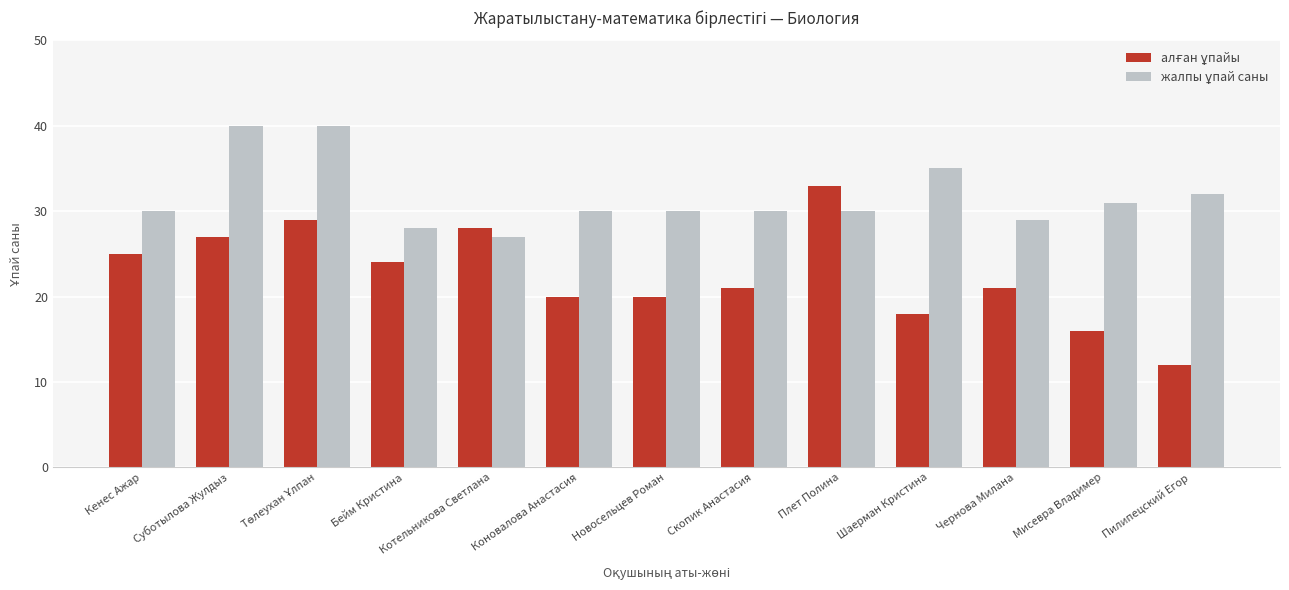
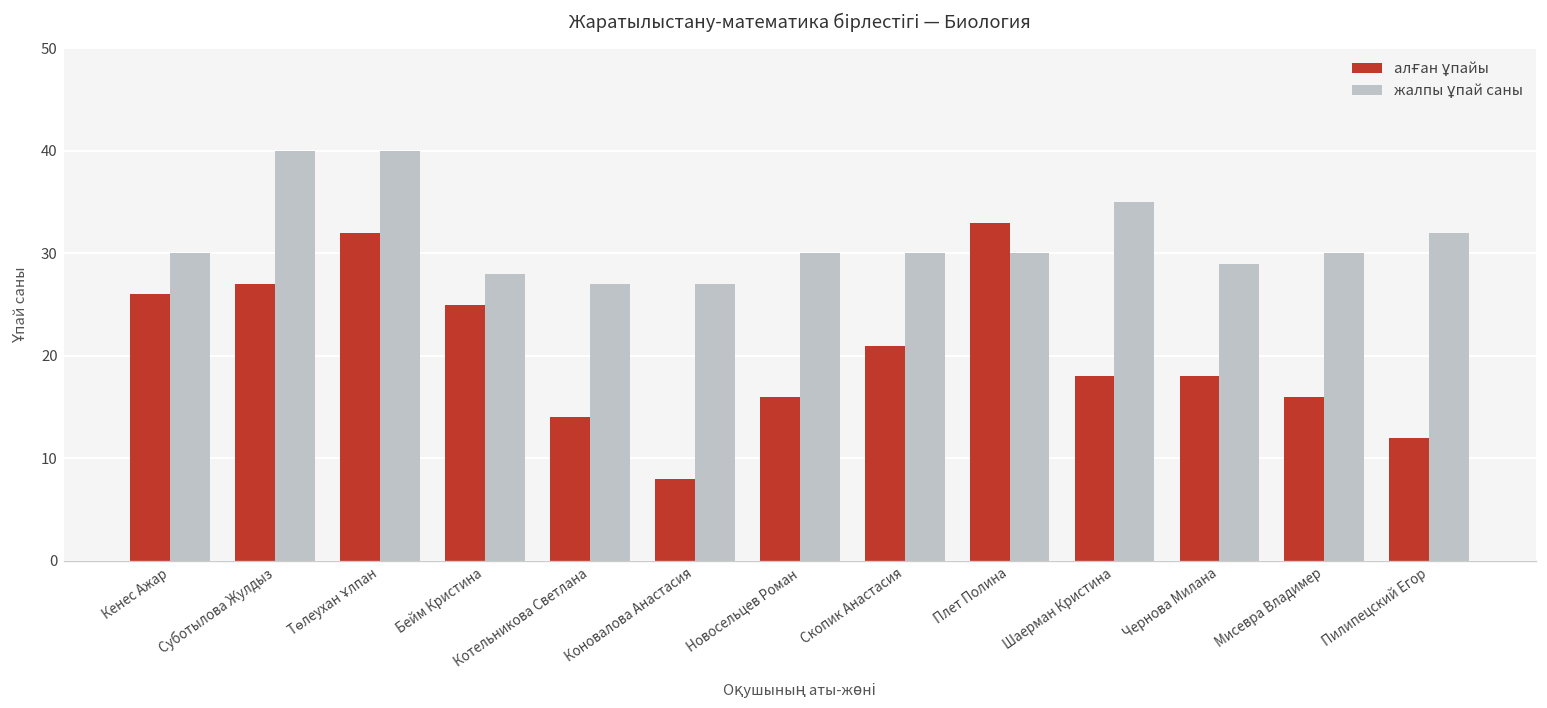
  {
    "алған ұпайы": {
-     "Кенес Ажар": 25,
+     "Кенес Ажар": 26,
      "Суботылова Жулдыз": 27,
-     "Төлеухан Ұлпан": 29,
-     "Бейм Кристина": 24,
-     "Котельникова Светлана": 28,
-     "Коновалова Анастасия": 20,
-     "Новосельцев Роман": 20,
+     "Төлеухан Ұлпан": 32,
+     "Бейм Кристина": 25,
+     "Котельникова Светлана": 14,
+     "Коновалова Анастасия": 8,
+     "Новосельцев Роман": 16,
      "Скопик Анастасия": 21,
      "Плет Полина": 33,
      "Шаерман Кристина": 18,
-     "Чернова Милана": 21,
+     "Чернова Милана": 18,
      "Мисевра Владимер": 16,
      "Пилипецский Егор": 12
    },
    "жалпы ұпай саны": {
      "Кенес Ажар": 30,
      "Суботылова Жулдыз": 40,
      "Төлеухан Ұлпан": 40,
      "Бейм Кристина": 28,
      "Котельникова Светлана": 27,
-     "Коновалова Анастасия": 30,
+     "Коновалова Анастасия": 27,
      "Новосельцев Роман": 30,
      "Скопик Анастасия": 30,
      "Плет Полина": 30,
      "Шаерман Кристина": 35,
      "Чернова Милана": 29,
-     "Мисевра Владимер": 31,
+     "Мисевра Владимер": 30,
      "Пилипецский Егор": 32
    }
  }
